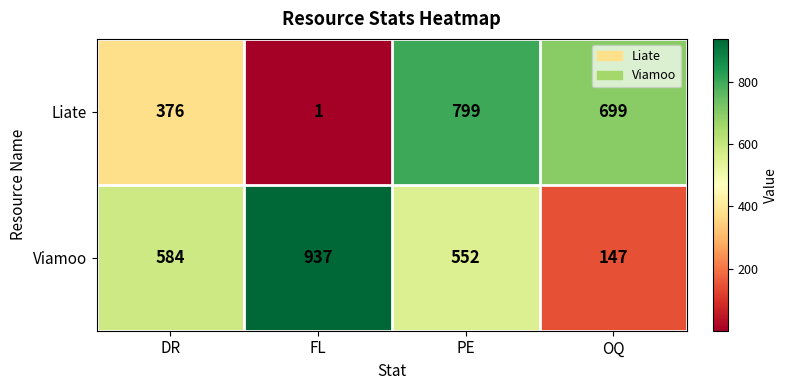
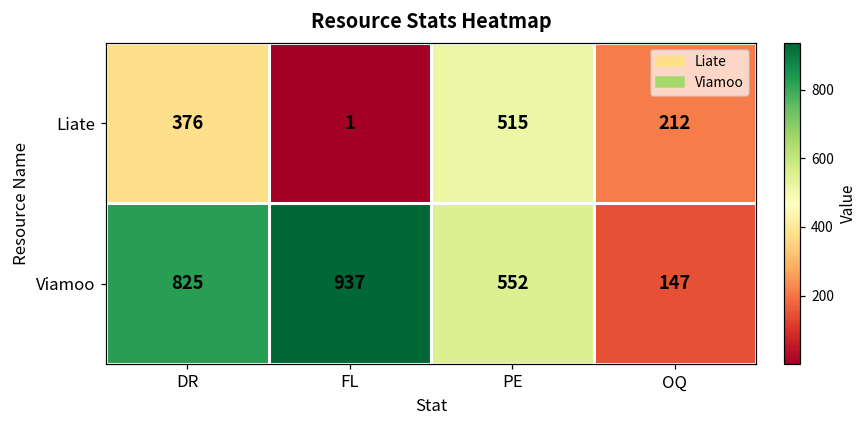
  {
    "Liate": {
      "DR": 376,
      "FL": 1,
-     "PE": 799,
-     "OQ": 699
+     "PE": 515,
+     "OQ": 212
    },
    "Viamoo": {
-     "DR": 584,
+     "DR": 825,
      "FL": 937,
      "PE": 552,
      "OQ": 147
    }
  }
